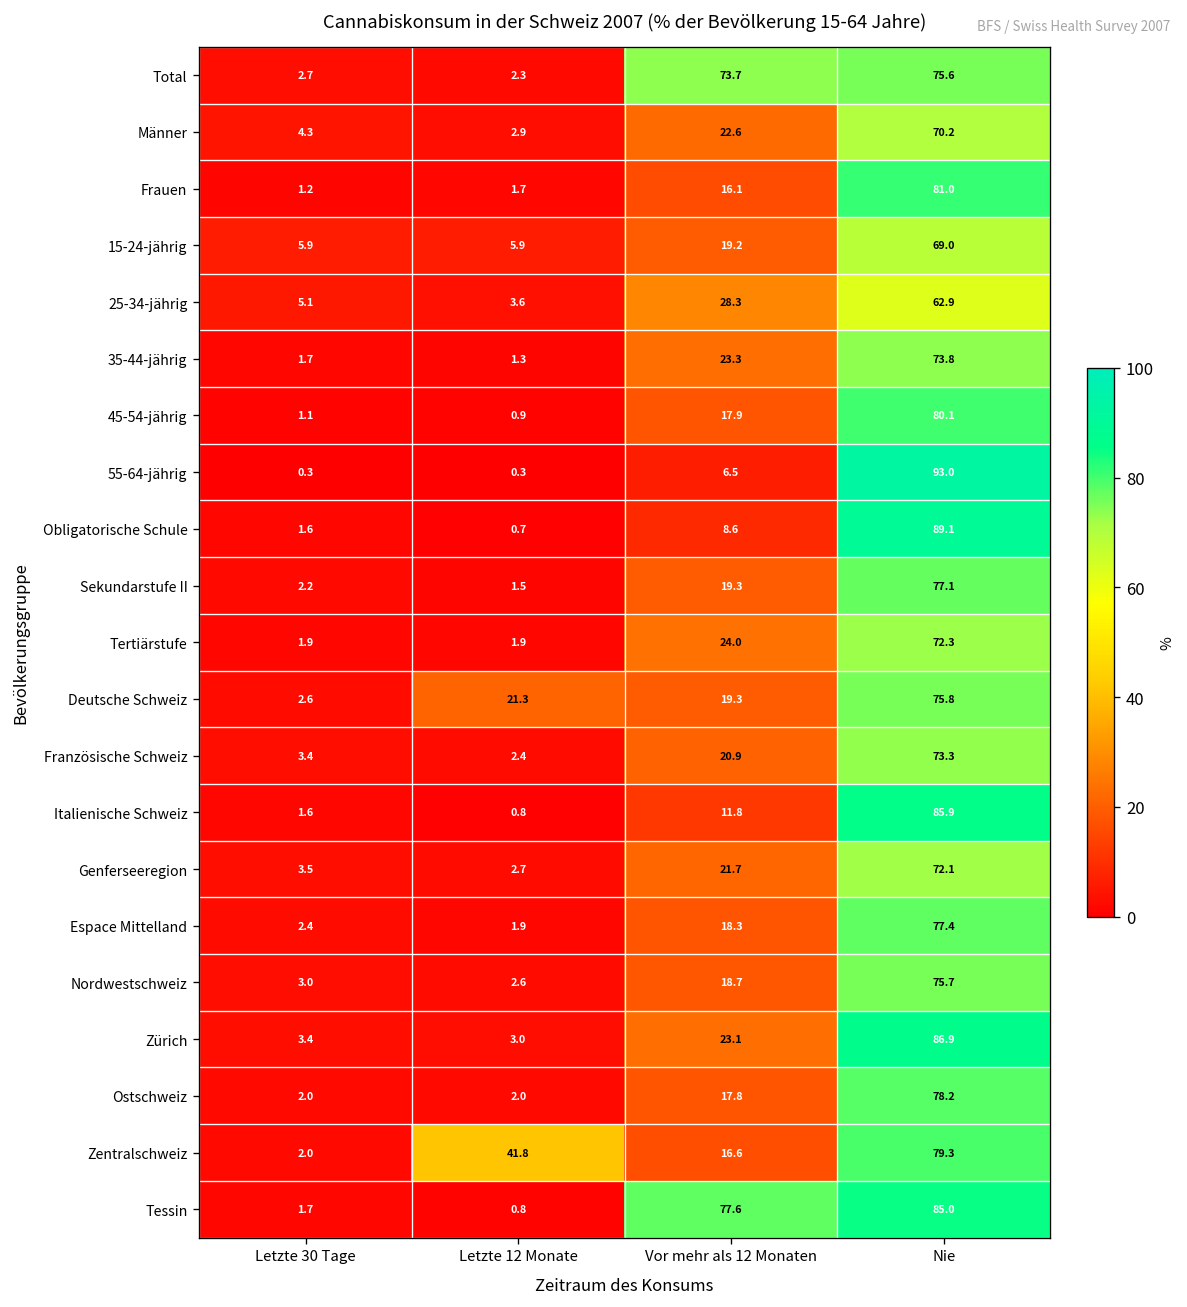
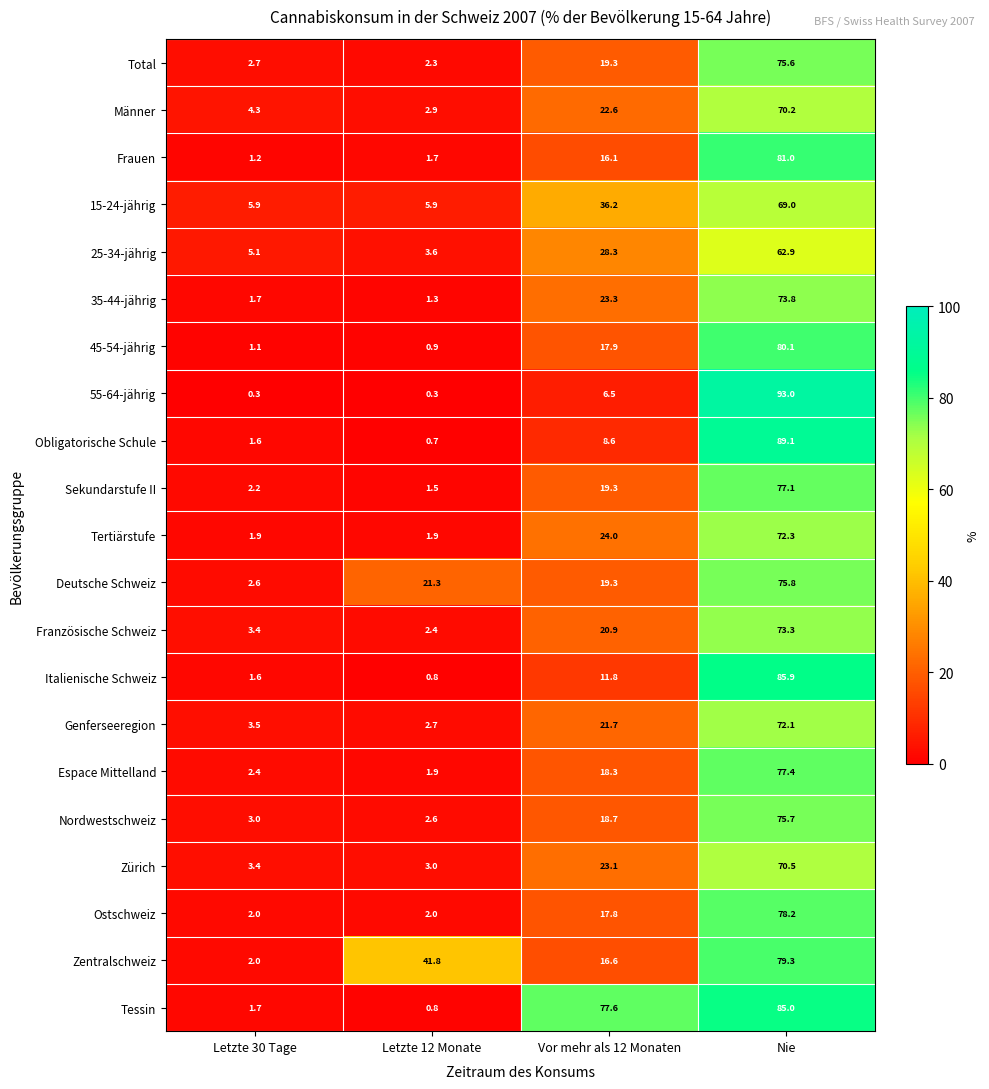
  {
    "Total": {
      "Letzte 30 Tage": 2.7,
      "Letzte 12 Monate": 2.3,
-     "Vor mehr als 12 Monaten": 73.7,
+     "Vor mehr als 12 Monaten": 19.3,
      "Nie": 75.6
    },
    "Männer": {
      "Letzte 30 Tage": 4.3,
      "Letzte 12 Monate": 2.9,
      "Vor mehr als 12 Monaten": 22.6,
      "Nie": 70.2
    },
    "Frauen": {
      "Letzte 30 Tage": 1.2,
      "Letzte 12 Monate": 1.7,
      "Vor mehr als 12 Monaten": 16.1,
      "Nie": 81.0
    },
    "15-24-jährig": {
      "Letzte 30 Tage": 5.9,
      "Letzte 12 Monate": 5.9,
-     "Vor mehr als 12 Monaten": 19.2,
+     "Vor mehr als 12 Monaten": 36.2,
      "Nie": 69.0
    },
    "25-34-jährig": {
      "Letzte 30 Tage": 5.1,
      "Letzte 12 Monate": 3.6,
      "Vor mehr als 12 Monaten": 28.3,
      "Nie": 62.9
    },
    "35-44-jährig": {
      "Letzte 30 Tage": 1.7,
      "Letzte 12 Monate": 1.3,
      "Vor mehr als 12 Monaten": 23.3,
      "Nie": 73.8
    },
    "45-54-jährig": {
      "Letzte 30 Tage": 1.1,
      "Letzte 12 Monate": 0.9,
      "Vor mehr als 12 Monaten": 17.9,
      "Nie": 80.1
    },
    "55-64-jährig": {
      "Letzte 30 Tage": 0.3,
      "Letzte 12 Monate": 0.3,
      "Vor mehr als 12 Monaten": 6.5,
      "Nie": 93.0
    },
    "Obligatorische Schule": {
      "Letzte 30 Tage": 1.6,
      "Letzte 12 Monate": 0.7,
      "Vor mehr als 12 Monaten": 8.6,
      "Nie": 89.1
    },
    "Sekundarstufe II": {
      "Letzte 30 Tage": 2.2,
      "Letzte 12 Monate": 1.5,
      "Vor mehr als 12 Monaten": 19.3,
      "Nie": 77.1
    },
    "Tertiärstufe": {
      "Letzte 30 Tage": 1.9,
      "Letzte 12 Monate": 1.9,
      "Vor mehr als 12 Monaten": 24.0,
      "Nie": 72.3
    },
    "Deutsche Schweiz": {
      "Letzte 30 Tage": 2.6,
      "Letzte 12 Monate": 21.3,
      "Vor mehr als 12 Monaten": 19.3,
      "Nie": 75.8
    },
    "Französische Schweiz": {
      "Letzte 30 Tage": 3.4,
      "Letzte 12 Monate": 2.4,
      "Vor mehr als 12 Monaten": 20.9,
      "Nie": 73.3
    },
    "Italienische Schweiz": {
      "Letzte 30 Tage": 1.6,
      "Letzte 12 Monate": 0.8,
      "Vor mehr als 12 Monaten": 11.8,
      "Nie": 85.9
    },
    "Genferseeregion": {
      "Letzte 30 Tage": 3.5,
      "Letzte 12 Monate": 2.7,
      "Vor mehr als 12 Monaten": 21.7,
      "Nie": 72.1
    },
    "Espace Mittelland": {
      "Letzte 30 Tage": 2.4,
      "Letzte 12 Monate": 1.9,
      "Vor mehr als 12 Monaten": 18.3,
      "Nie": 77.4
    },
    "Nordwestschweiz": {
      "Letzte 30 Tage": 3.0,
      "Letzte 12 Monate": 2.6,
      "Vor mehr als 12 Monaten": 18.7,
      "Nie": 75.7
    },
    "Zürich": {
      "Letzte 30 Tage": 3.4,
      "Letzte 12 Monate": 3.0,
      "Vor mehr als 12 Monaten": 23.1,
-     "Nie": 86.9
+     "Nie": 70.5
    },
    "Ostschweiz": {
      "Letzte 30 Tage": 2.0,
      "Letzte 12 Monate": 2.0,
      "Vor mehr als 12 Monaten": 17.8,
      "Nie": 78.2
    },
    "Zentralschweiz": {
      "Letzte 30 Tage": 2.0,
      "Letzte 12 Monate": 41.8,
      "Vor mehr als 12 Monaten": 16.6,
      "Nie": 79.3
    },
    "Tessin": {
      "Letzte 30 Tage": 1.7,
      "Letzte 12 Monate": 0.8,
      "Vor mehr als 12 Monaten": 77.6,
      "Nie": 85.0
    }
  }
